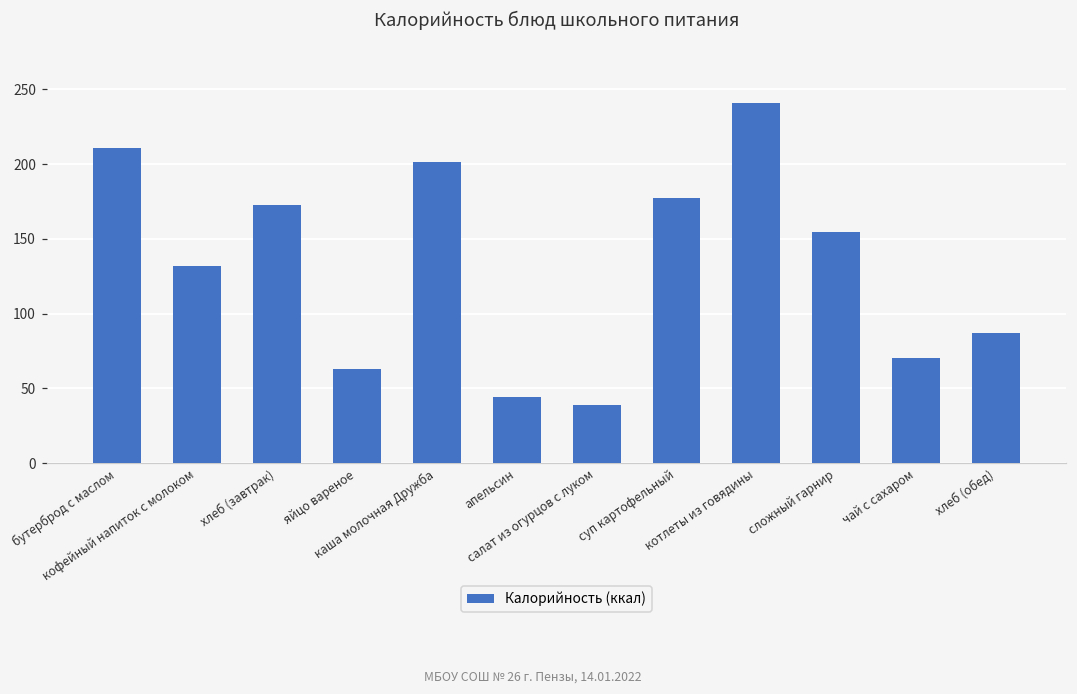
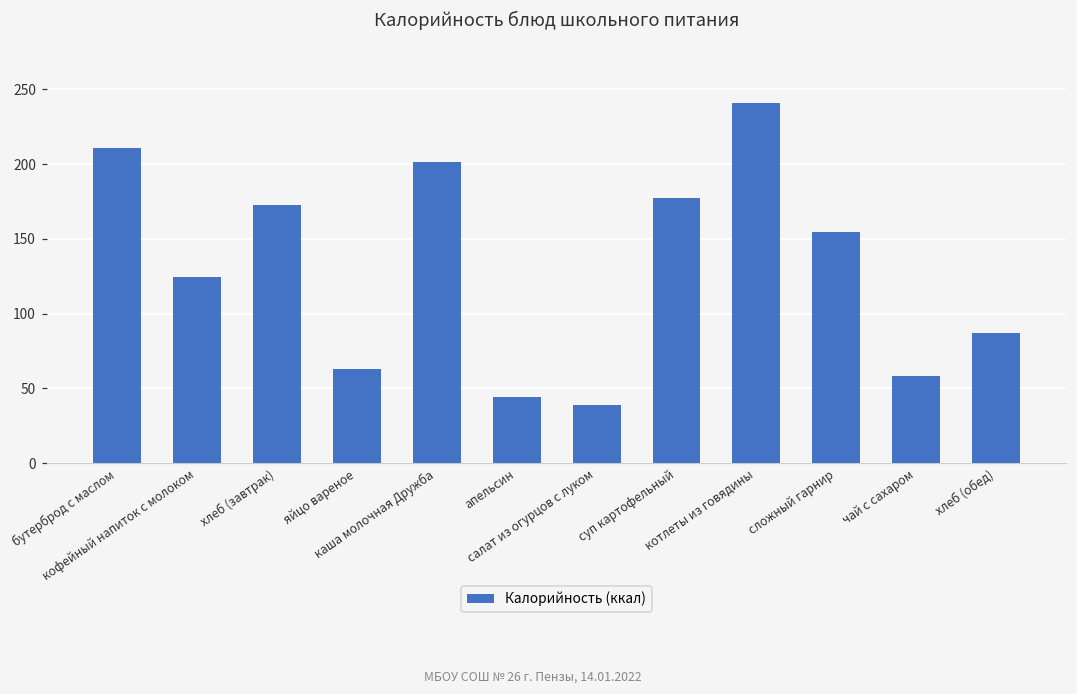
  {
    "бутерброд с маслом": 211,
-   "кофейный напиток с молоком": 132,
+   "кофейный напиток с молоком": 125,
    "хлеб (завтрак)": 173,
    "яйцо вареное": 63,
    "каша молочная Дружба": 201,
    "апельсин": 44,
    "салат из огурцов с луком": 39,
    "суп картофельный": 177,
    "котлеты из говядины": 241,
    "сложный гарнир": 155,
-   "чай с сахаром": 70,
+   "чай с сахаром": 58,
    "хлеб (обед)": 87
  }
